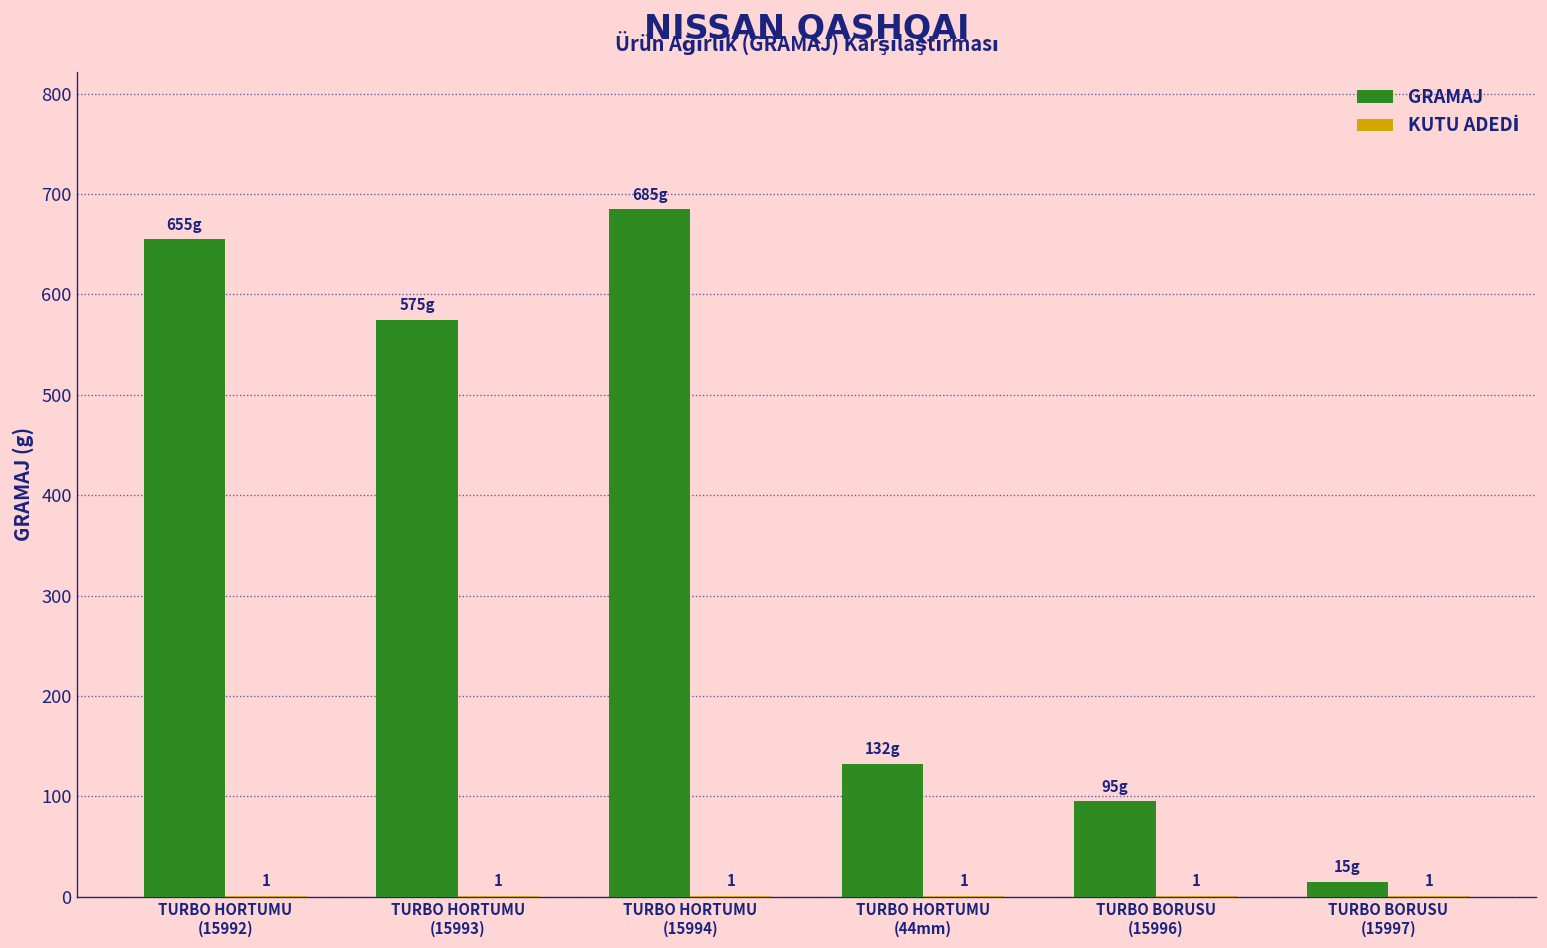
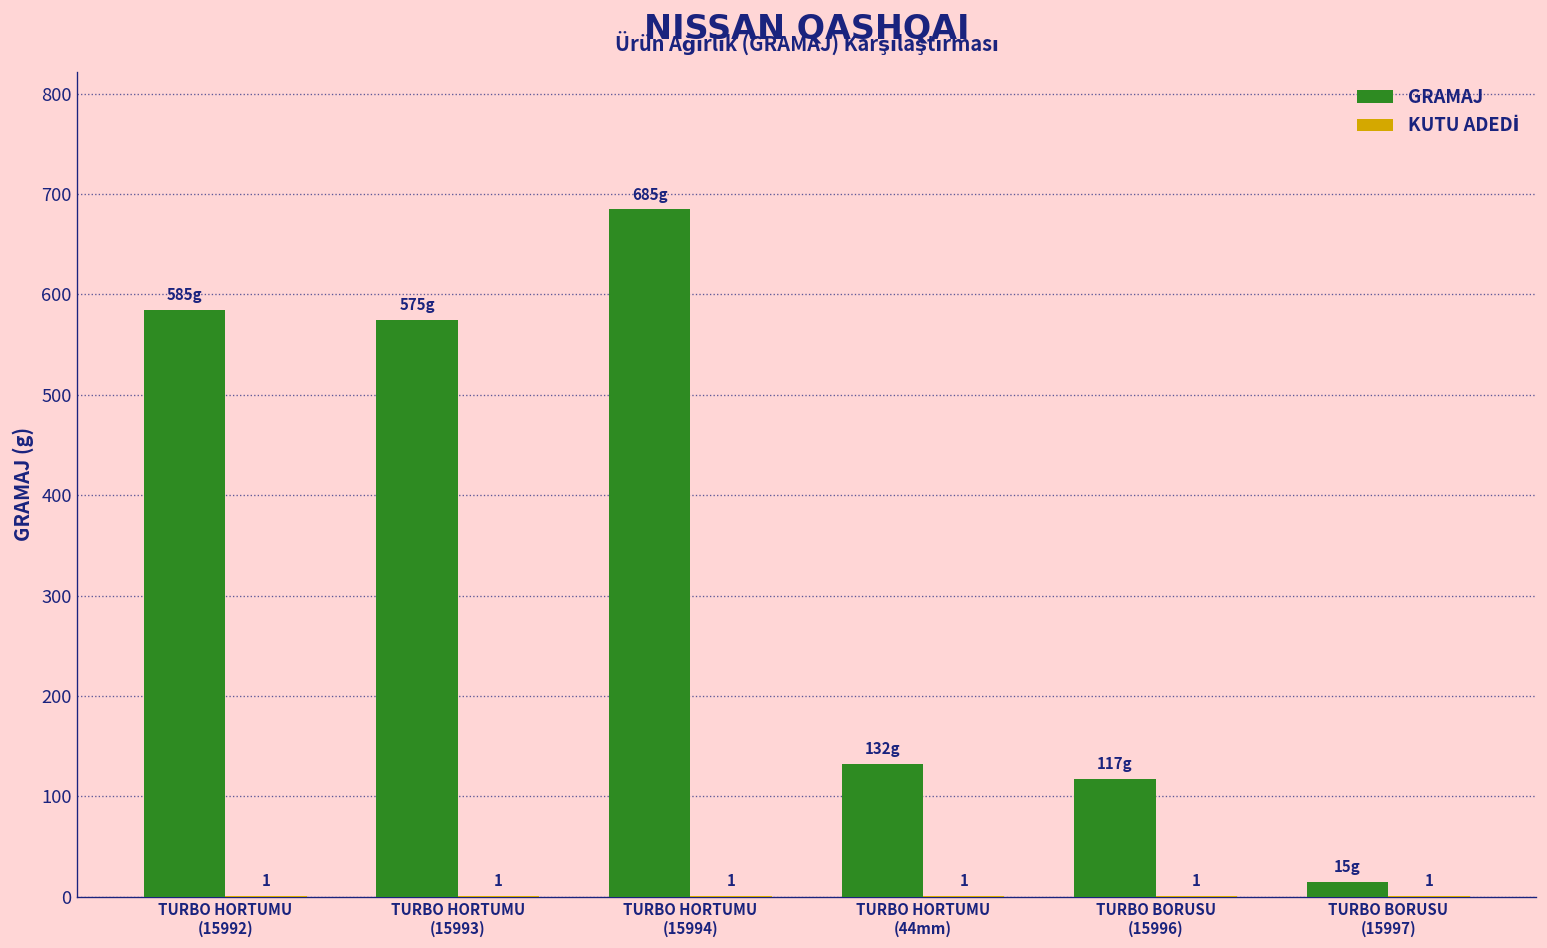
  {
    "GRAMAJ": {
-     "TURBO HORTUMU (15992)": "655g",
+     "TURBO HORTUMU (15992)": "585g",
      "TURBO HORTUMU (15993)": "575g",
      "TURBO HORTUMU (15994)": "685g",
      "TURBO HORTUMU (44mm)": "132g",
-     "TURBO BORUSU (15996)": "95g",
+     "TURBO BORUSU (15996)": "117g",
      "TURBO BORUSU (15997)": "15g"
    },
    "KUTU ADEDİ": {
      "TURBO HORTUMU (15992)": "1",
      "TURBO HORTUMU (15993)": "1",
      "TURBO HORTUMU (15994)": "1",
      "TURBO HORTUMU (44mm)": "1",
      "TURBO BORUSU (15996)": "1",
      "TURBO BORUSU (15997)": "1"
    }
  }
